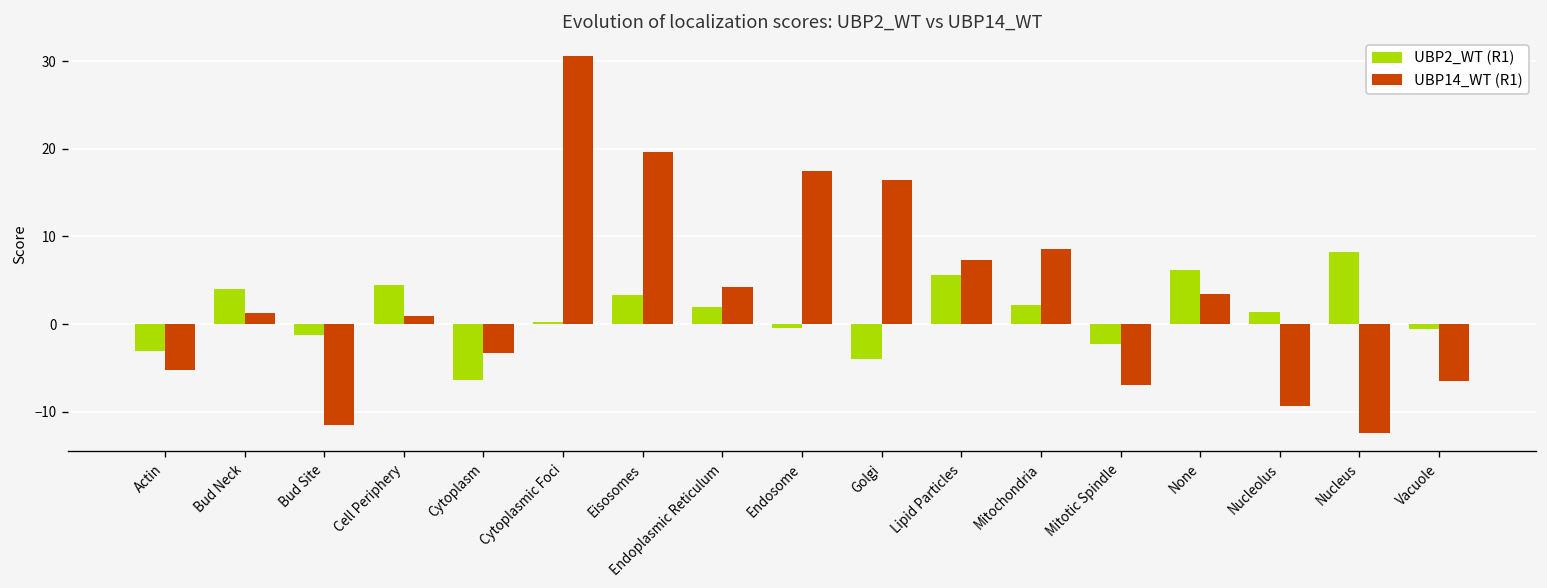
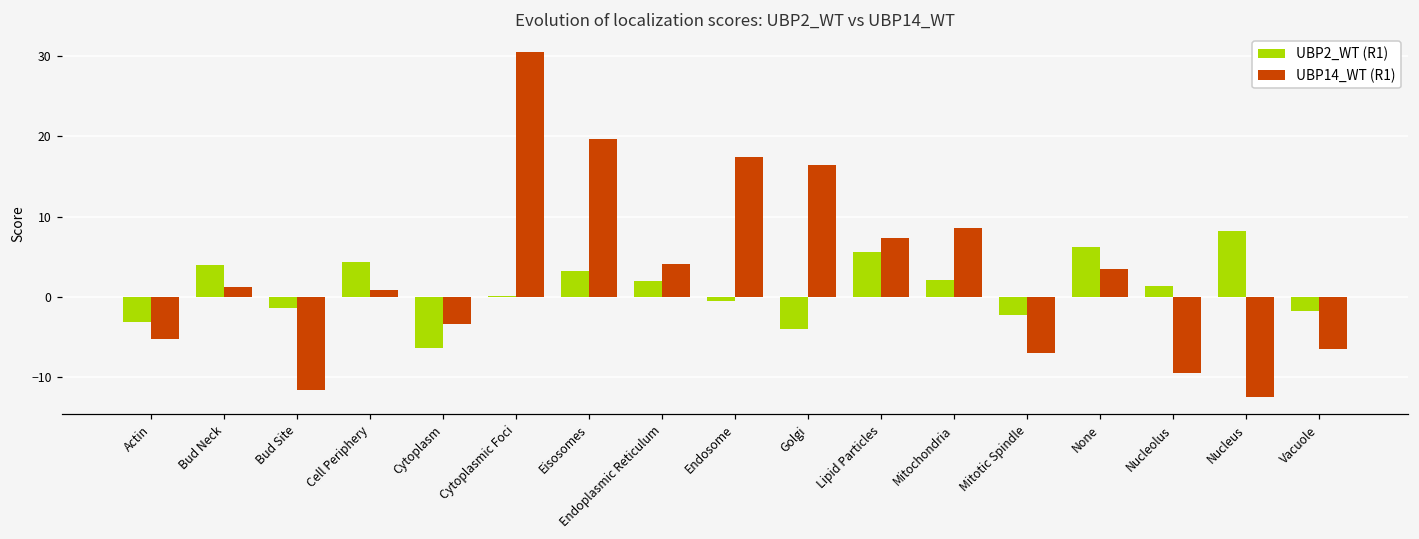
  {
    "UBP2_WT (R1)": {
      "Actin": -3,
      "Bud Neck": 4,
      "Bud Site": -1,
      "Cell Periphery": 4,
      "Cytoplasm": -6,
      "Eisosomes": 3,
      "Endoplasmic Reticulum": 2,
      "Endosome": 0,
      "Golgi": -4,
      "Lipid Particles": 6,
      "Mitochondria": 2,
      "Mitotic Spindle": -2,
      "None": 6,
      "Nucleolus": 1,
      "Nucleus": 8,
-     "Vacuole": -1
+     "Vacuole": -2
    },
    "UBP14_WT (R1)": {
      "Actin": -5,
      "Bud Neck": 1,
      "Bud Site": -12,
      "Cell Periphery": 1,
      "Cytoplasm": -3,
      "Cytoplasmic Foci": 31,
      "Eisosomes": 20,
      "Endoplasmic Reticulum": 4,
      "Endosome": 17,
      "Golgi": 16,
      "Lipid Particles": 7,
      "Mitochondria": 9,
      "Mitotic Spindle": -7,
      "None": 3,
      "Nucleolus": -9,
      "Nucleus": -12,
      "Vacuole": -6
    }
  }
